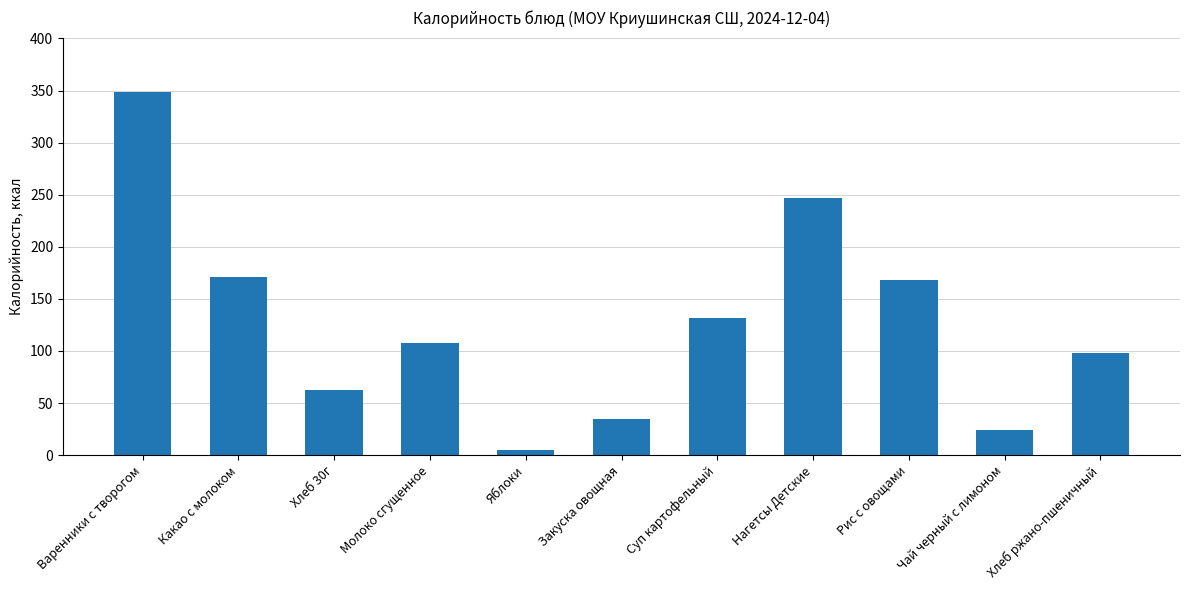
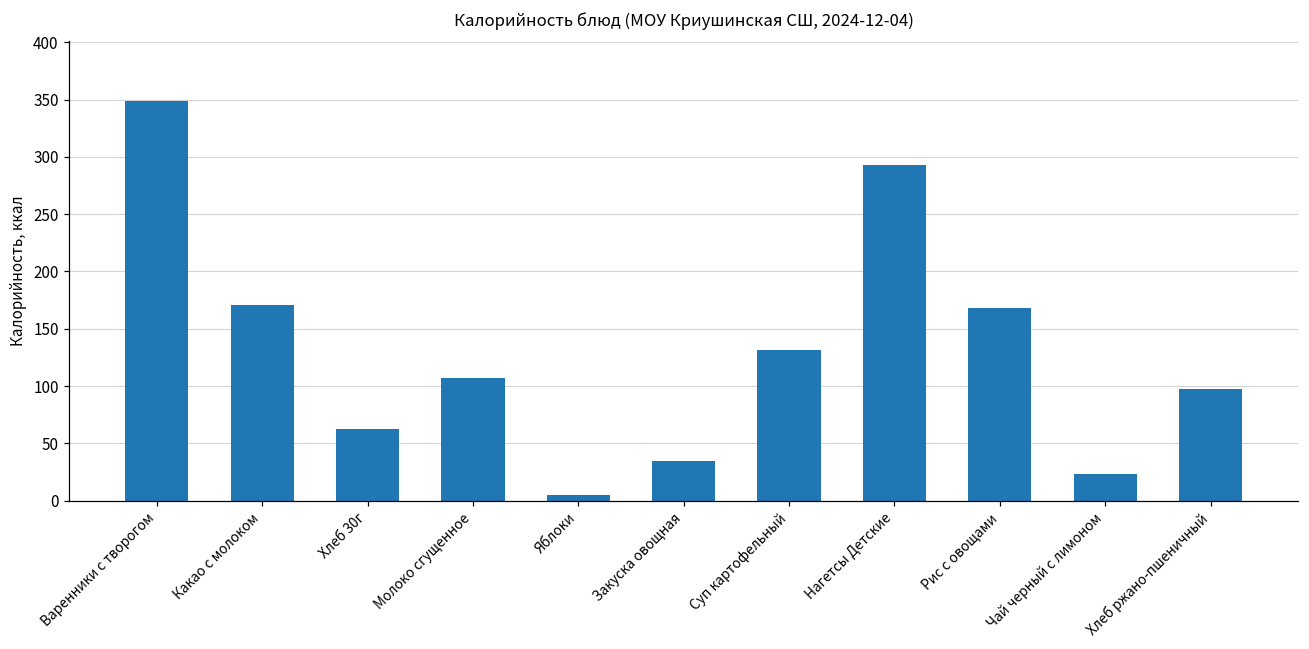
  {
    "Варенники с творогом": 349,
    "Какао с молоком": 171,
    "Хлеб 30г": 62,
    "Молоко сгущенное": 107,
    "Яблоки": 5,
    "Закуска овощная": 34,
    "Суп картофельный": 132,
-   "Нагетсы Детские": 247,
+   "Нагетсы Детские": 293,
    "Рис с овощами": 168,
    "Чай черный с лимоном": 24,
    "Хлеб ржано-пшеничный": 98
  }
